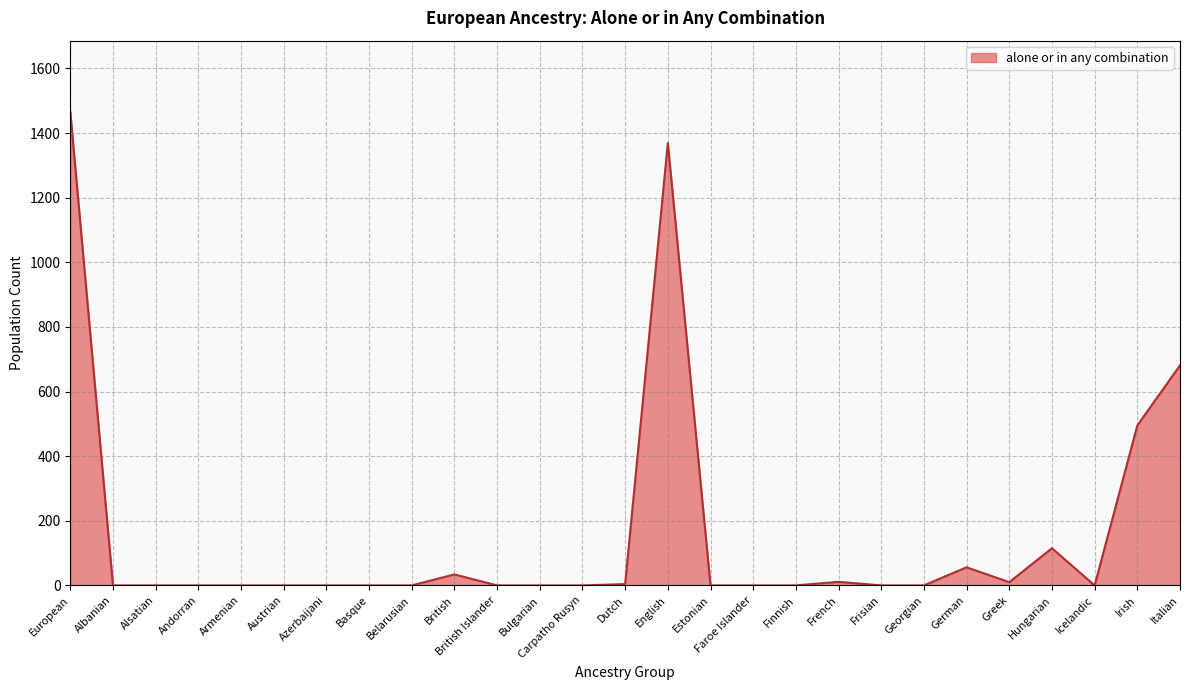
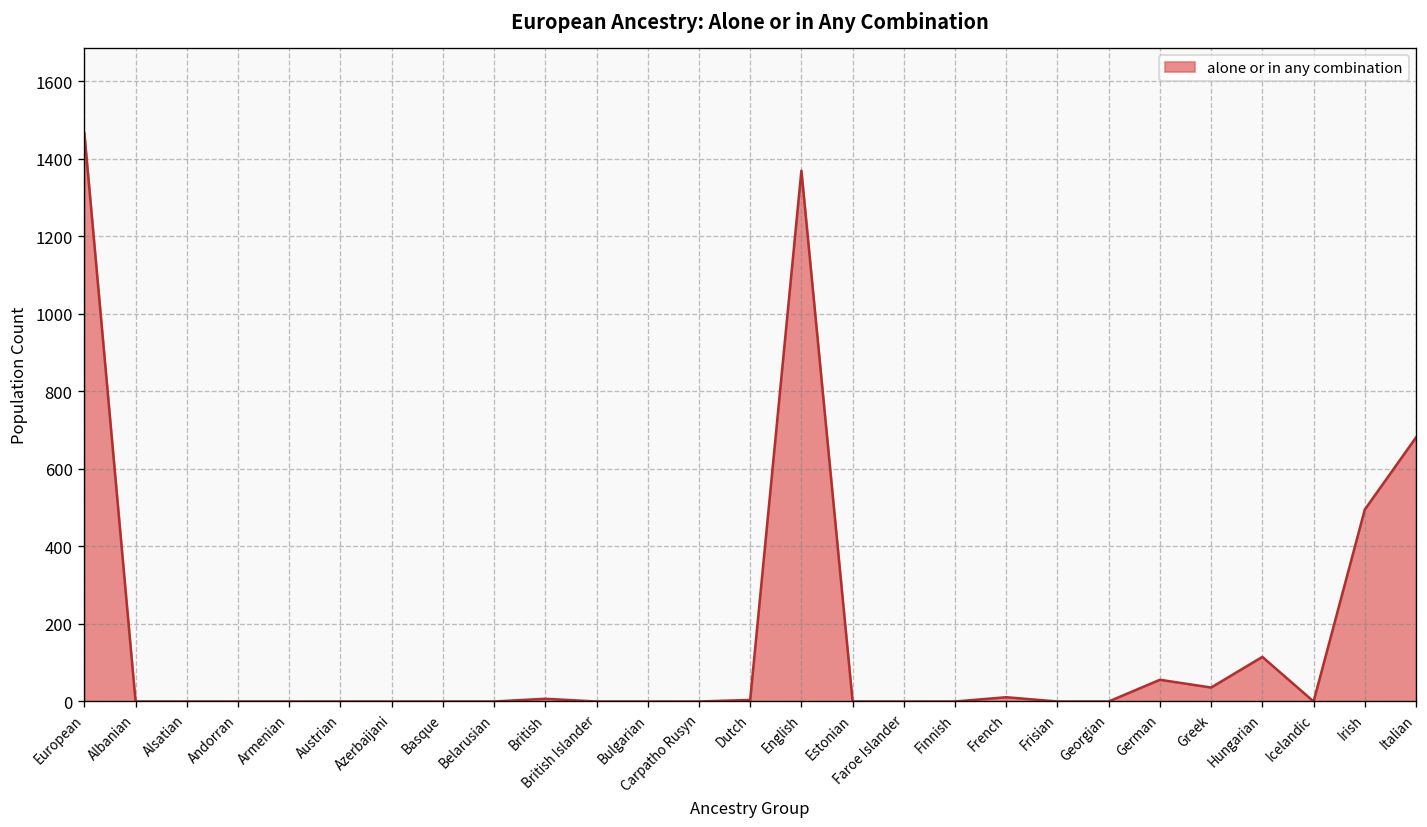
  {
    "European": 1470,
    "Albanian": 0,
    "Alsatian": 0,
    "Andorran": 0,
    "Armenian": 0,
    "Austrian": 0,
    "Azerbaijani": 0,
    "Basque": 0,
    "Belarusian": 0,
-   "British": 30,
+   "British": 10,
    "British Islander": 0,
    "Bulgarian": 0,
    "Carpatho Rusyn": 0,
    "Dutch": 0,
    "English": 1370,
    "Estonian": 0,
    "Faroe Islander": 0,
    "Finnish": 0,
    "French": 10,
    "Frisian": 0,
    "Georgian": 0,
    "German": 60,
-   "Greek": 10,
+   "Greek": 40,
    "Hungarian": 120,
    "Icelandic": 0,
    "Irish": 500,
    "Italian": 680
  }
